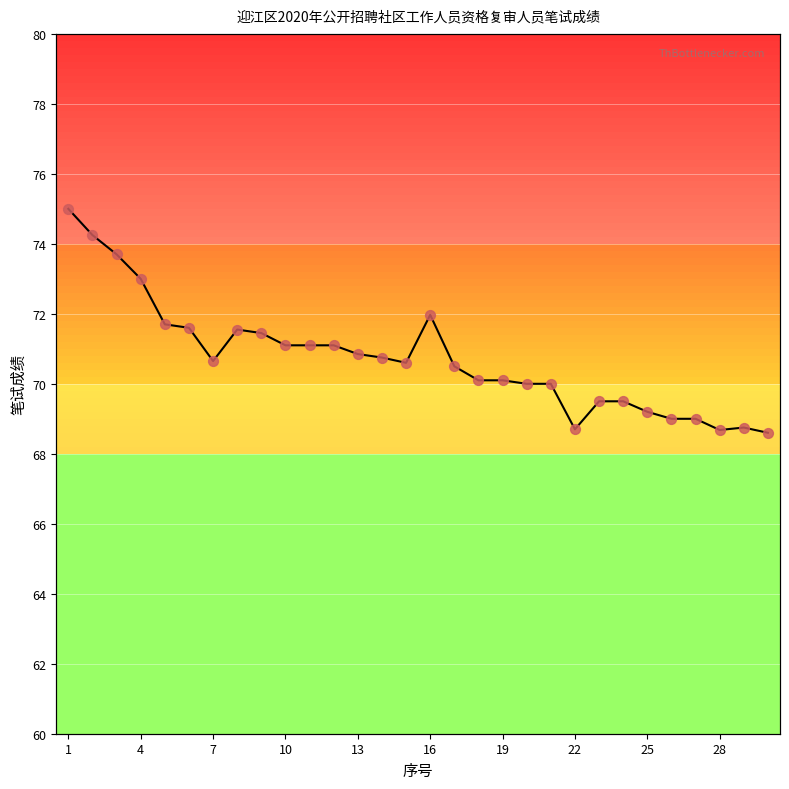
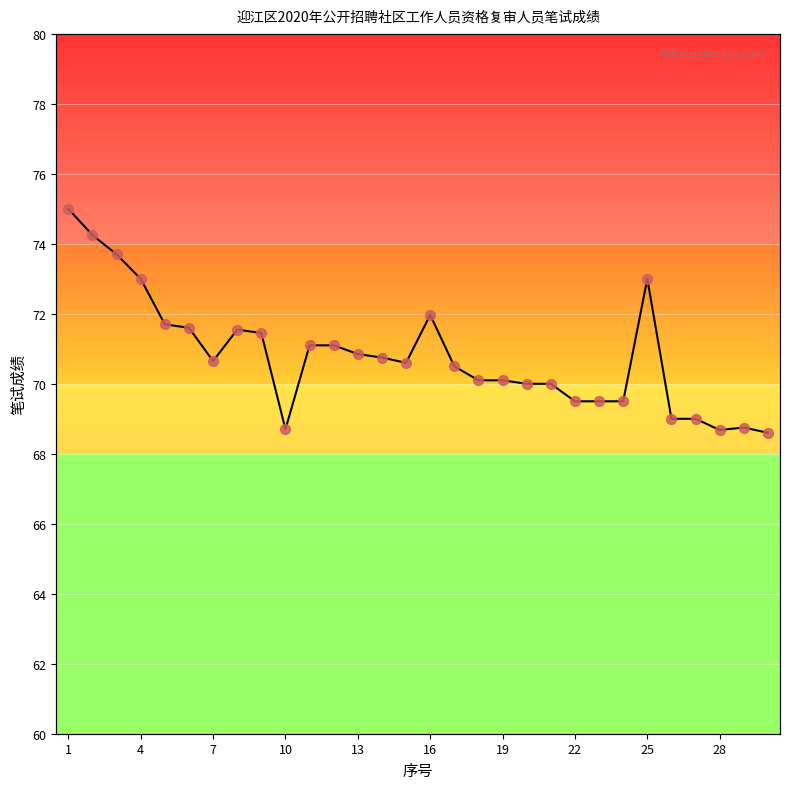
  {
    "1": 75.0,
    "4": 73.0,
    "7": 70.7,
-   "10": 71.1,
+   "10": 68.7,
    "13": 70.9,
    "16": 72.0,
    "19": 70.1,
-   "22": 68.7,
-   "25": 69.2,
+   "22": 69.5,
+   "25": 73.0,
    "28": 68.7
  }
